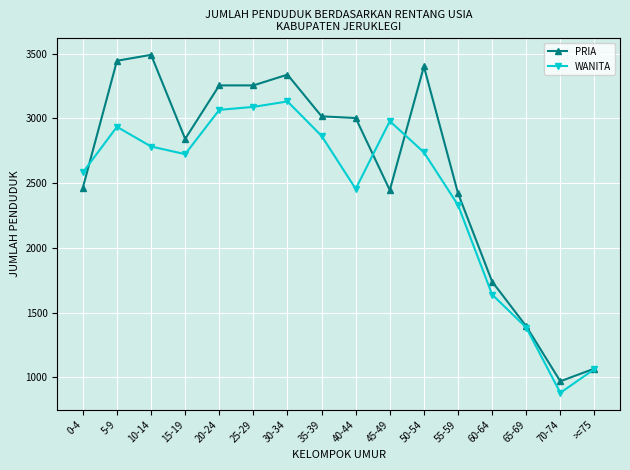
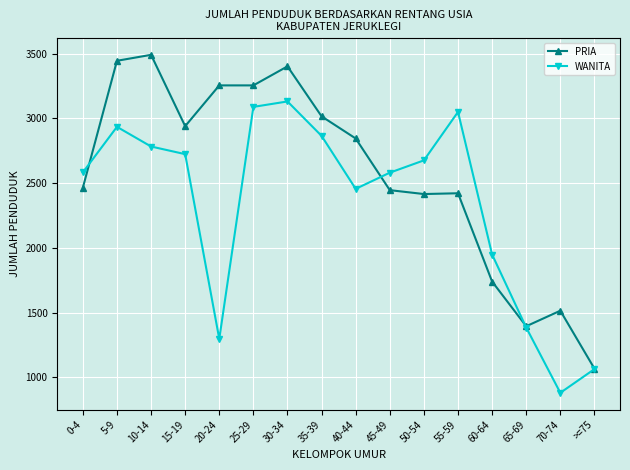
  {
    "PRIA": {
      "0-4": 2460,
      "5-9": 3440,
      "10-14": 3490,
-     "15-19": 2840,
+     "15-19": 2940,
      "20-24": 3250,
      "25-29": 3250,
-     "30-34": 3340,
+     "30-34": 3400,
      "35-39": 3020,
-     "40-44": 3000,
+     "40-44": 2840,
      "45-49": 2450,
-     "50-54": 3400,
+     "50-54": 2420,
      "55-59": 2420,
      "60-64": 1740,
-     "70-74": 970
+     "70-74": 1510
    },
    "WANITA": {
      "0-4": 2580,
      "5-9": 2930,
      "10-14": 2780,
      "15-19": 2720,
-     "20-24": 3070,
+     "20-24": 1300,
      "25-29": 3090,
      "30-34": 3130,
      "35-39": 2860,
      "40-44": 2460,
-     "45-49": 2980,
-     "50-54": 2740,
-     "55-59": 2330,
-     "60-64": 1640,
+     "45-49": 2580,
+     "50-54": 2680,
+     "55-59": 3050,
+     "60-64": 1950,
      "70-74": 880
    }
  }
